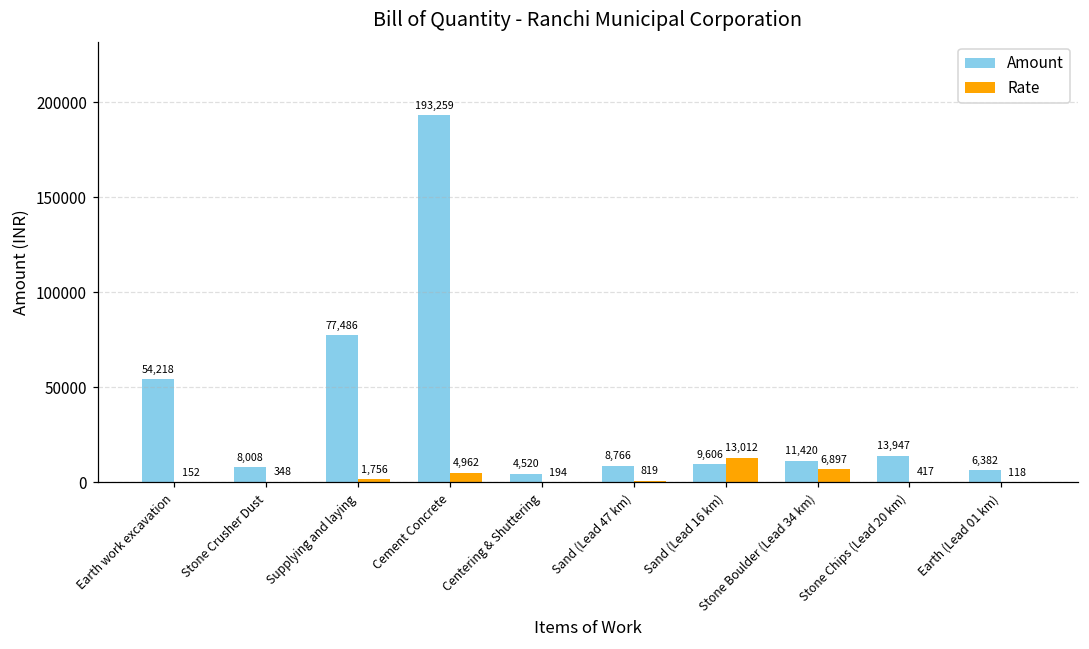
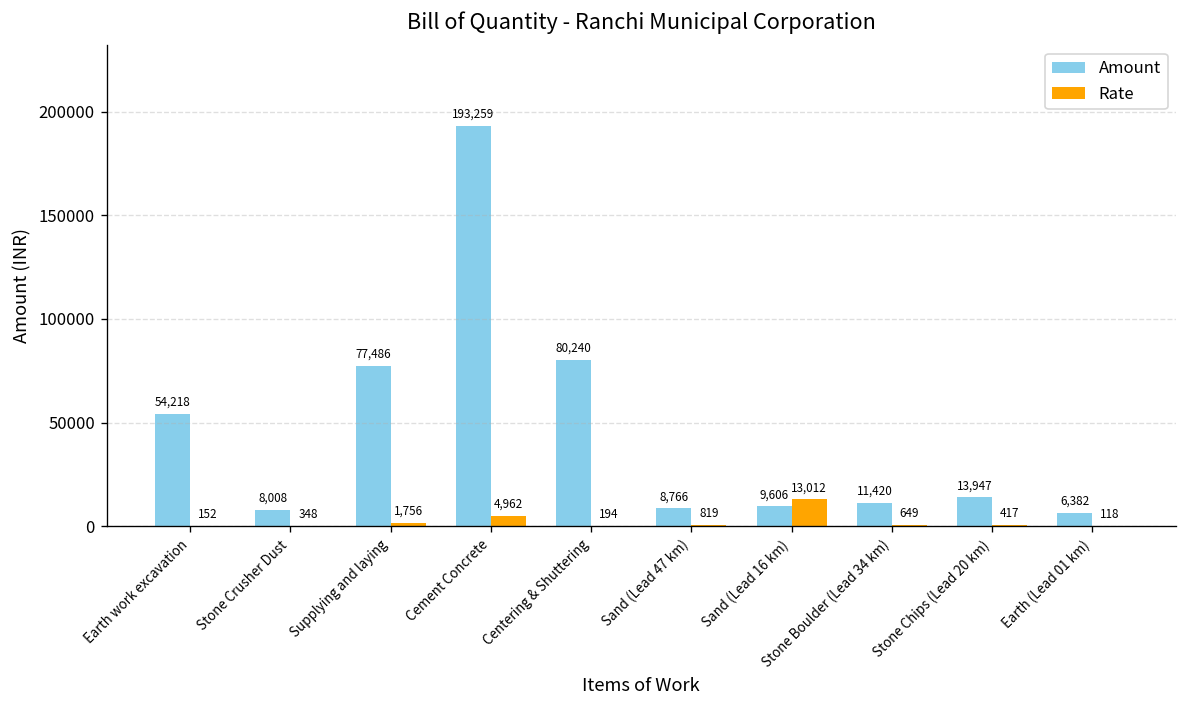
  {
    "Amount": {
      "Earth work excavation": "54,218",
      "Stone Crusher Dust": "8,008",
      "Supplying and laying": "77,486",
      "Cement Concrete": "193,259",
-     "Centering & Shuttering": "4,520",
+     "Centering & Shuttering": "80,240",
      "Sand (Lead 47 km)": "8,766",
      "Sand (Lead 16 km)": "9,606",
      "Stone Boulder (Lead 34 km)": "11,420",
      "Stone Chips (Lead 20 km)": "13,947",
      "Earth (Lead 01 km)": "6,382"
    },
    "Rate": {
      "Earth work excavation": "152",
      "Stone Crusher Dust": "348",
      "Supplying and laying": "1,756",
      "Cement Concrete": "4,962",
      "Centering & Shuttering": "194",
      "Sand (Lead 47 km)": "819",
      "Sand (Lead 16 km)": "13,012",
-     "Stone Boulder (Lead 34 km)": "6,897",
+     "Stone Boulder (Lead 34 km)": "649",
      "Stone Chips (Lead 20 km)": "417",
      "Earth (Lead 01 km)": "118"
    }
  }
